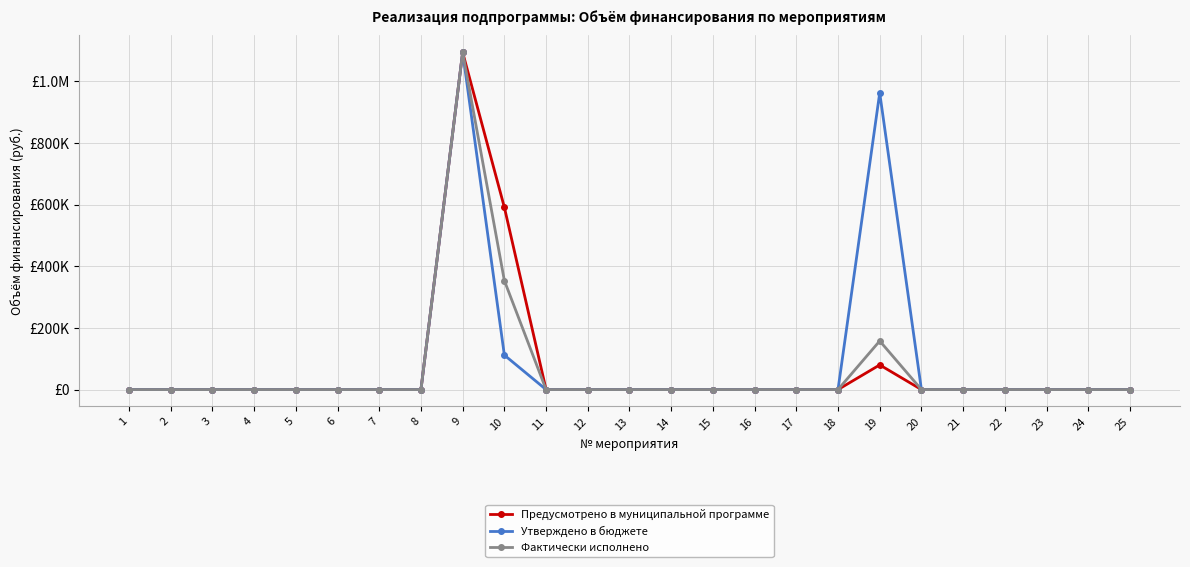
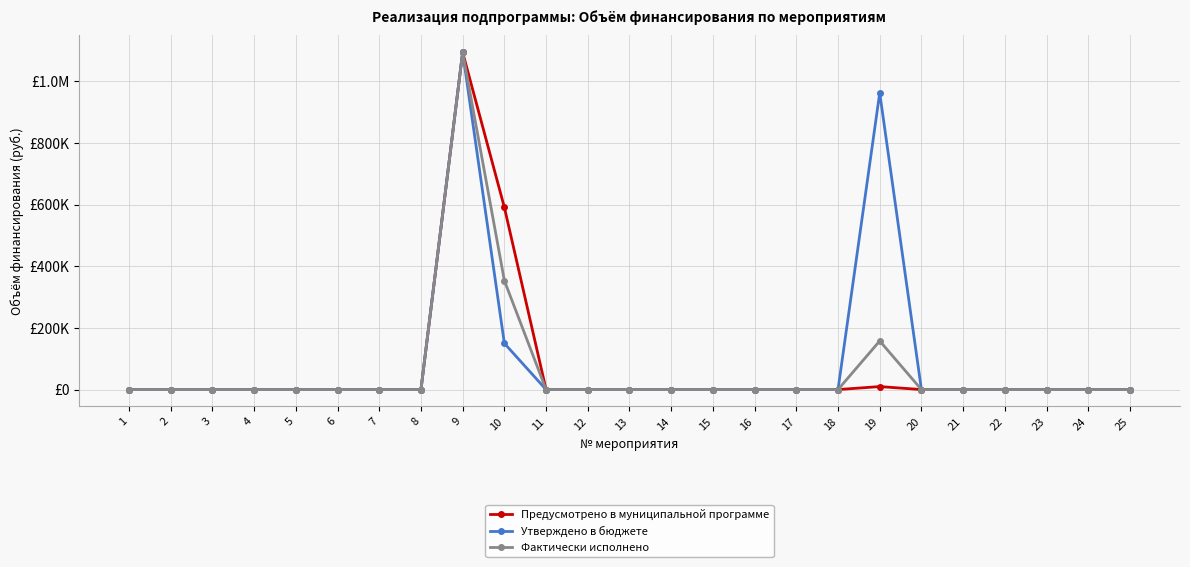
  {
    "Предусмотрено в муниципальной программе": {
      "10": "£590000",
-     "19": "£80000"
+     "19": "£10000"
    },
    "Утверждено в бюджете": {
-     "10": "£110000",
+     "10": "£150000",
      "19": "£960000"
    },
    "Фактически исполнено": {
      "10": "£350000",
      "19": "£160000"
    }
  }
